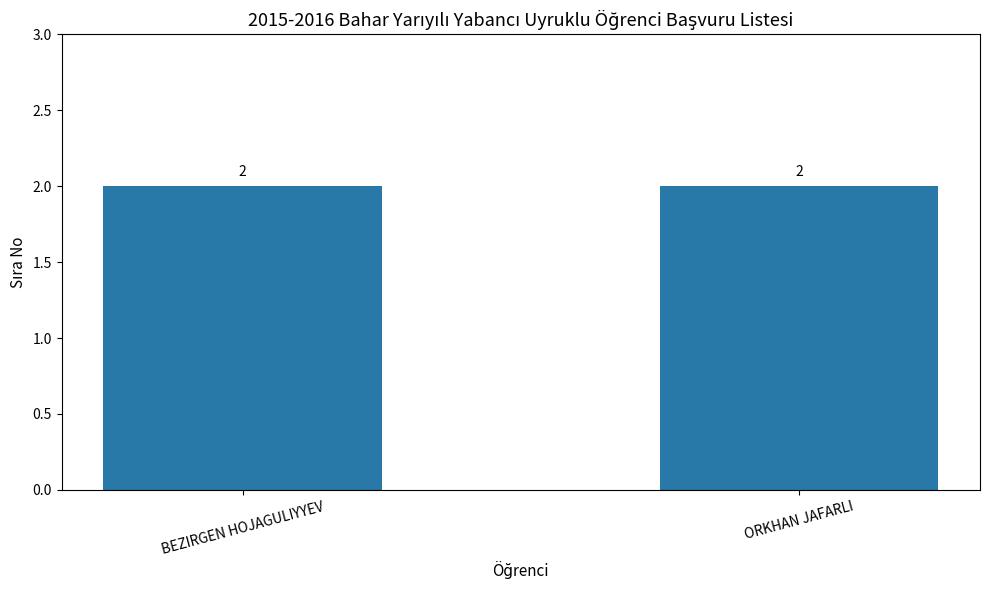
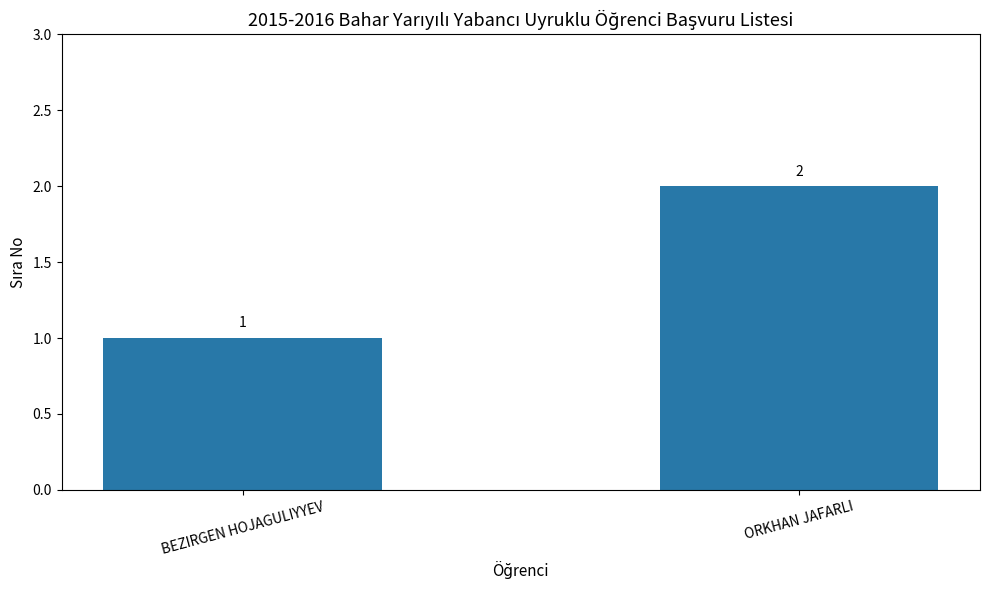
  {
-   "BEZIRGEN HOJAGULIYYEV": 2,
+   "BEZIRGEN HOJAGULIYYEV": 1,
    "ORKHAN JAFARLI": 2
  }
